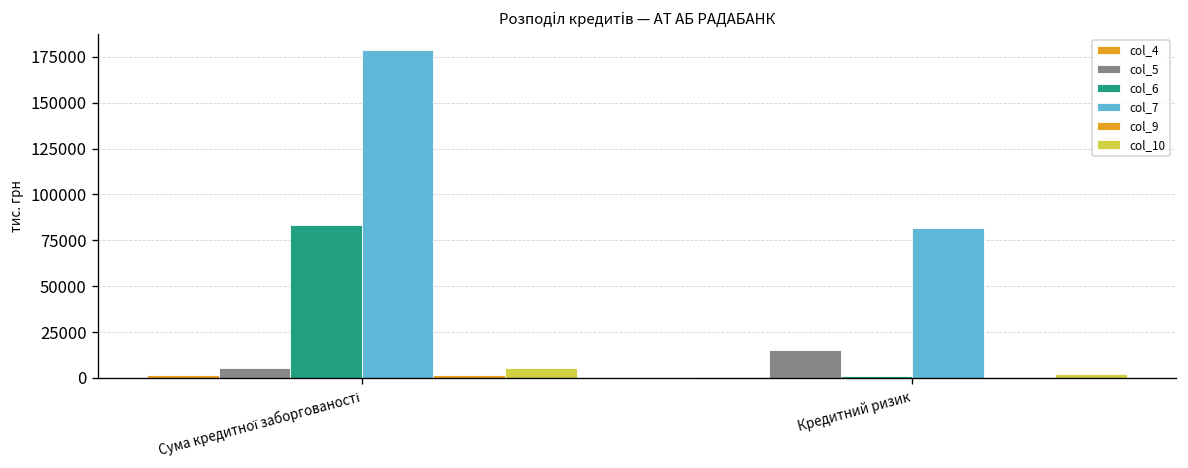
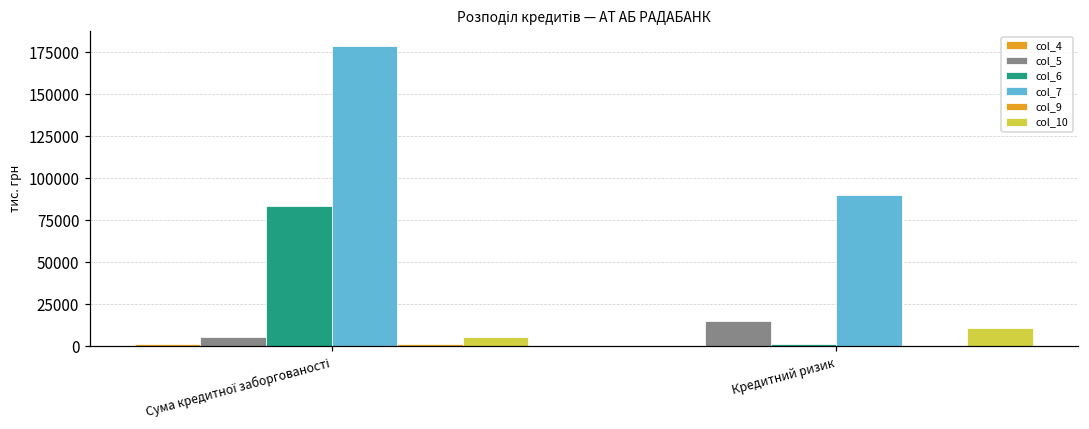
  {
    "col_5": {
      "Сума кредитної заборгованості": 5000,
      "Кредитний ризик": 15000
    },
    "col_6": {
      "Сума кредитної заборгованості": 83000
    },
    "col_7": {
      "Сума кредитної заборгованості": 179000,
-     "Кредитний ризик": 82000
+     "Кредитний ризик": 90000
    },
    "col_10": {
      "Сума кредитної заборгованості": 5000,
-     "Кредитний ризик": 2000
+     "Кредитний ризик": 11000
    }
  }
